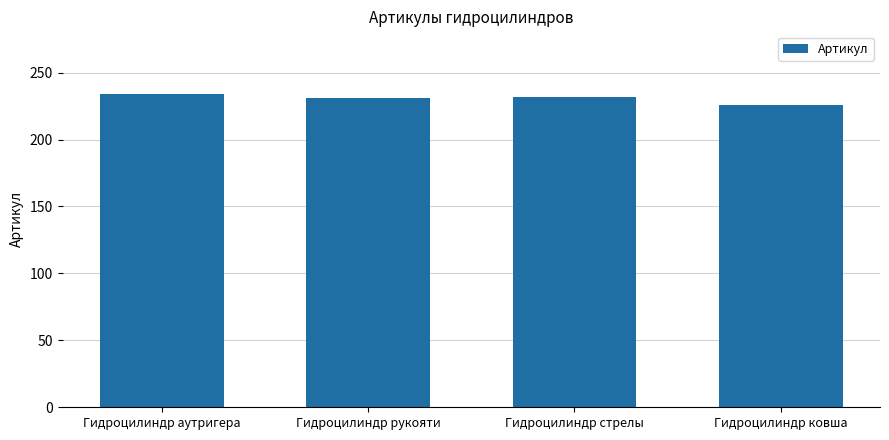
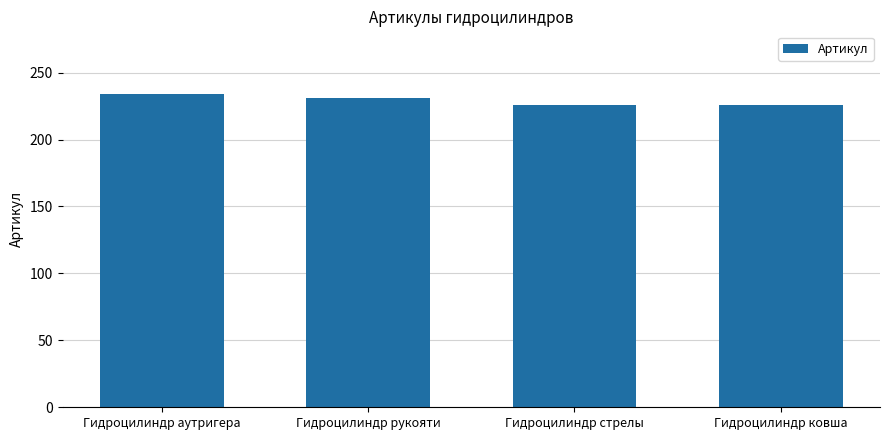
  {
    "Гидроцилиндр аутригера": 234,
    "Гидроцилиндр рукояти": 231,
-   "Гидроцилиндр стрелы": 232,
+   "Гидроцилиндр стрелы": 226,
    "Гидроцилиндр ковша": 226
  }
